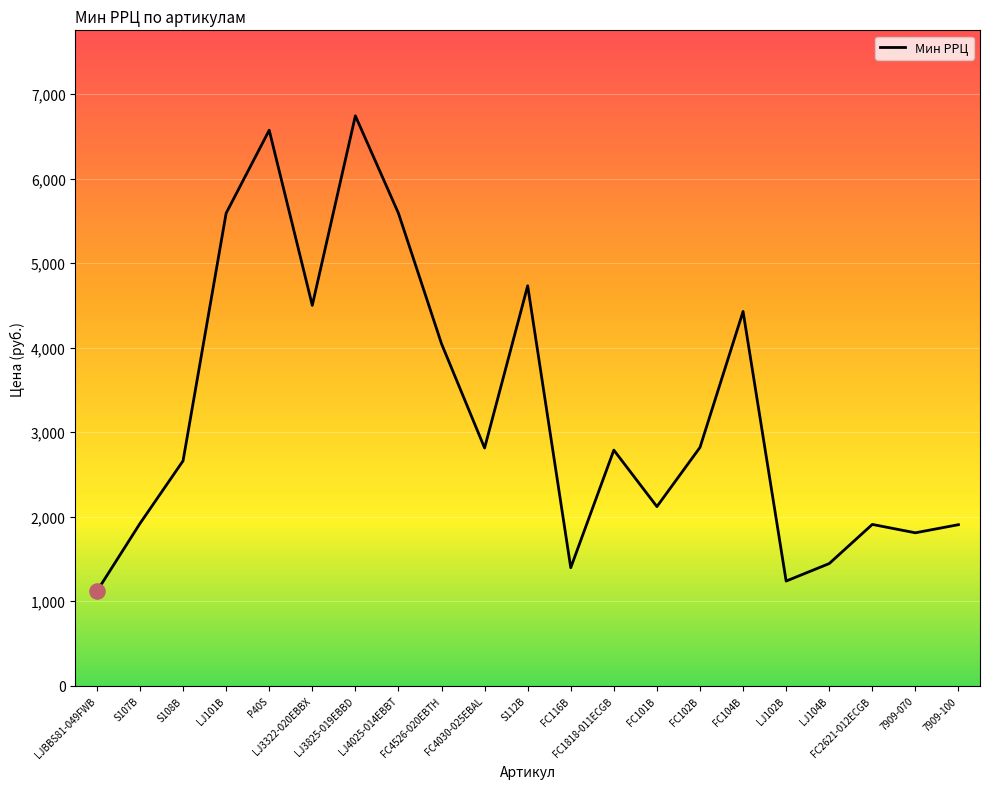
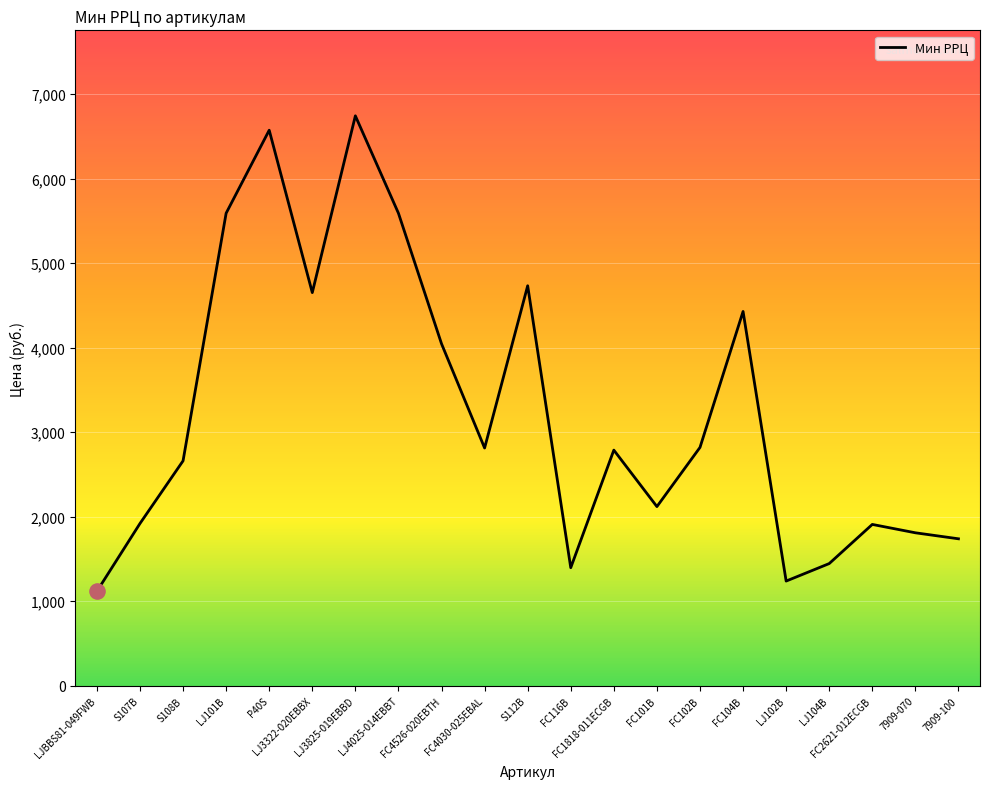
  {
    "Мин РРЦ": {
      "S107B": "1,900",
      "S108B": "2,700",
      "LJ101B": "5,600",
      "P40S": "6,600",
-     "LJ3322-020EBBX": "4,500",
+     "LJ3322-020EBBX": "4,700",
      "LJ3825-019EBBD": "6,700",
      "LJ4025-014EBBT": "5,600",
      "FC4526-020EBTH": "4,000",
      "FC4030-025EBAL": "2,800",
      "S112B": "4,700",
      "FC116B": "1,400",
      "FC1818-011EСGB": "2,800",
      "FC101B": "2,100",
      "FC102B": "2,800",
      "FC104B": "4,400",
      "LJ102B": "1,200",
      "LJ104B": "1,400",
      "FC2621-012EСGB": "1,900",
      "7909-070": "1,800",
-     "7909-100": "1,900"
+     "7909-100": "1,700"
    }
  }
